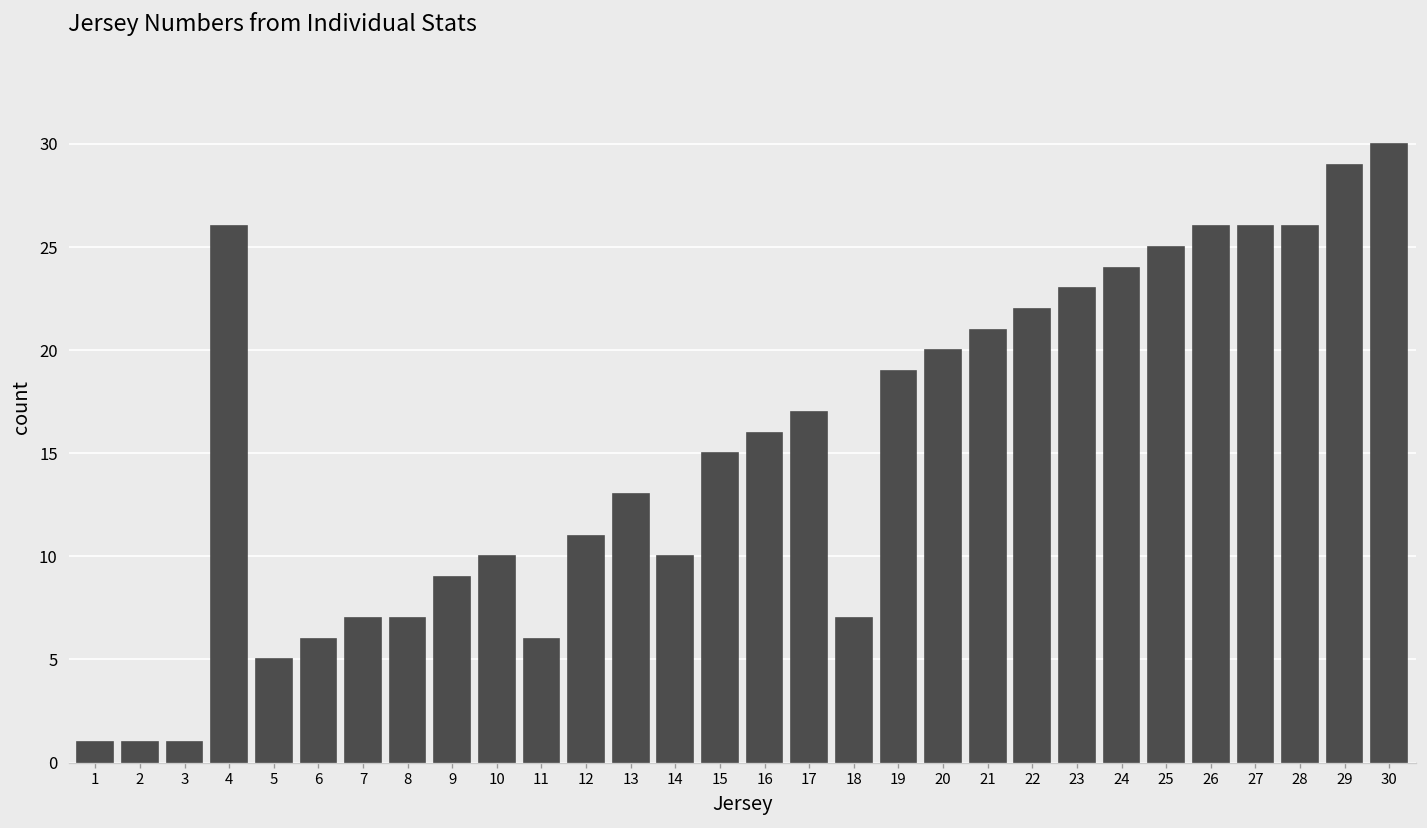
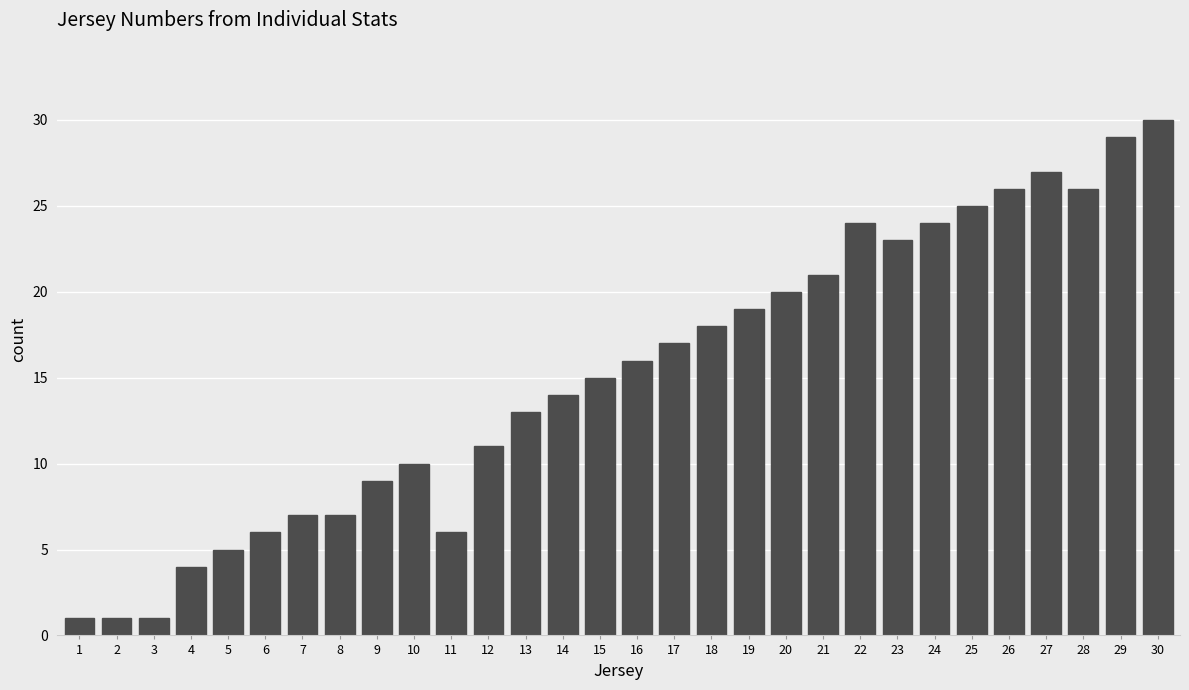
  {
    "1": 1,
    "2": 1,
    "3": 1,
-   "4": 26,
+   "4": 4,
    "5": 5,
    "6": 6,
    "7": 7,
    "8": 7,
    "9": 9,
    "10": 10,
    "11": 6,
    "12": 11,
    "13": 13,
-   "14": 10,
+   "14": 14,
    "15": 15,
    "16": 16,
    "17": 17,
-   "18": 7,
+   "18": 18,
    "19": 19,
    "20": 20,
    "21": 21,
-   "22": 22,
+   "22": 24,
    "23": 23,
    "24": 24,
    "25": 25,
    "26": 26,
-   "27": 26,
+   "27": 27,
    "28": 26,
    "29": 29,
    "30": 30
  }
